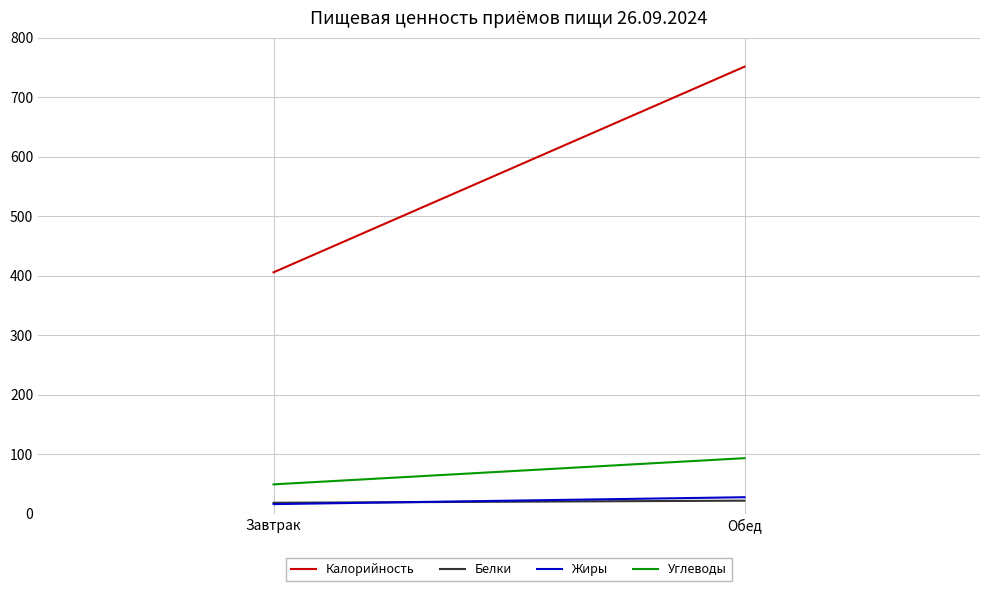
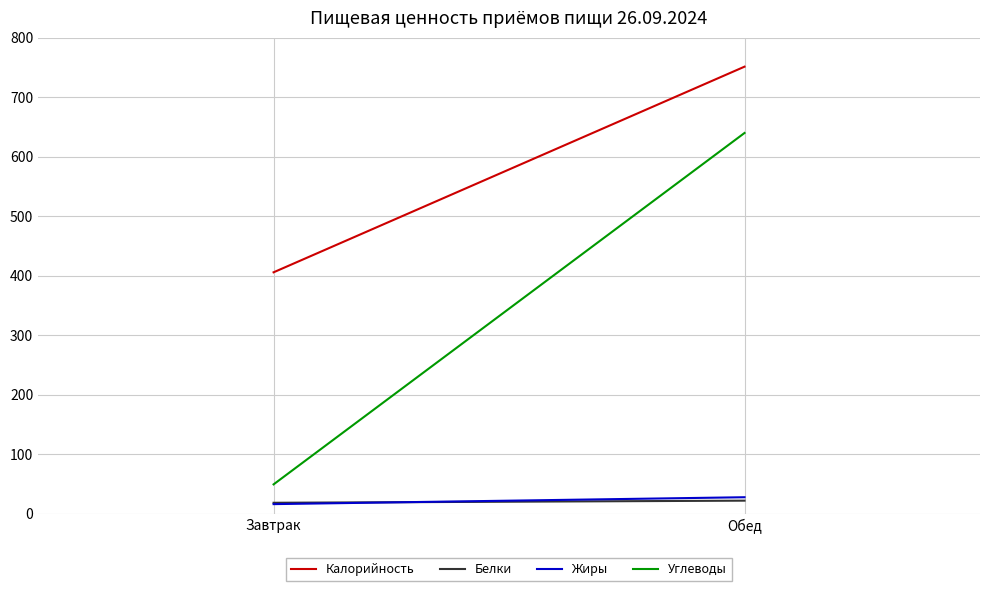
  {
    "Калорийность": {
      "Завтрак": 410,
      "Обед": 750
    },
    "Белки": {
      "Обед": 20
    },
    "Жиры": {
      "Обед": 30
    },
    "Углеводы": {
      "Завтрак": 50,
-     "Обед": 90
+     "Обед": 640
    }
  }
